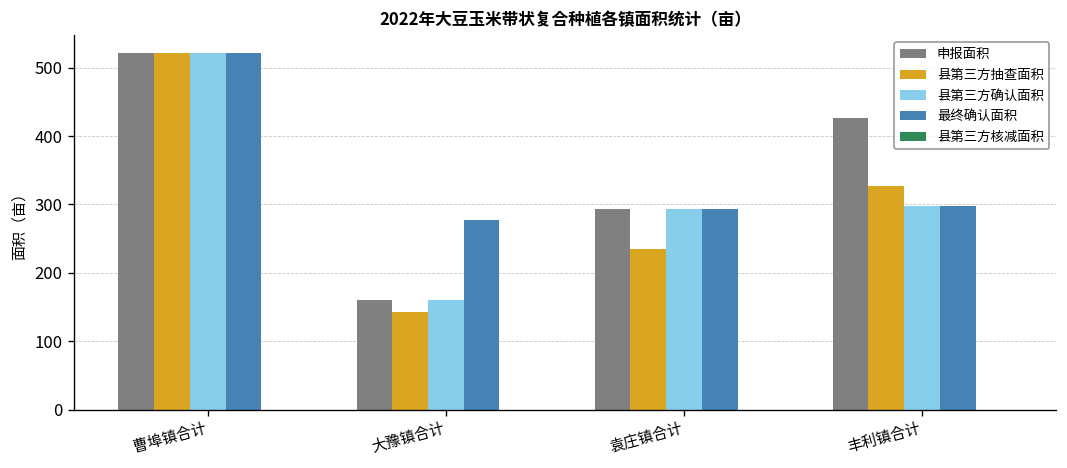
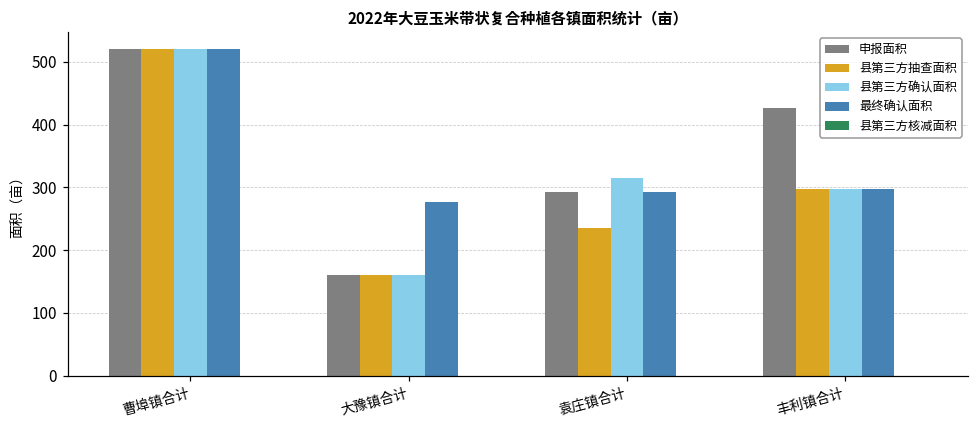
  {
    "申报面积": {
      "曹埠镇合计": 520,
      "大豫镇合计": 160,
      "袁庄镇合计": 290,
      "丰利镇合计": 430
    },
    "县第三方抽查面积": {
      "曹埠镇合计": 520,
-     "大豫镇合计": 140,
+     "大豫镇合计": 160,
      "袁庄镇合计": 230,
-     "丰利镇合计": 330
+     "丰利镇合计": 300
    },
    "县第三方确认面积": {
      "曹埠镇合计": 520,
      "大豫镇合计": 160,
-     "袁庄镇合计": 290,
+     "袁庄镇合计": 320,
      "丰利镇合计": 300
    },
    "最终确认面积": {
      "曹埠镇合计": 520,
      "大豫镇合计": 280,
      "袁庄镇合计": 290,
      "丰利镇合计": 300
    },
    "县第三方核减面积": {
      "曹埠镇合计": 0,
      "大豫镇合计": 0,
      "袁庄镇合计": 0,
      "丰利镇合计": 0
    }
  }
